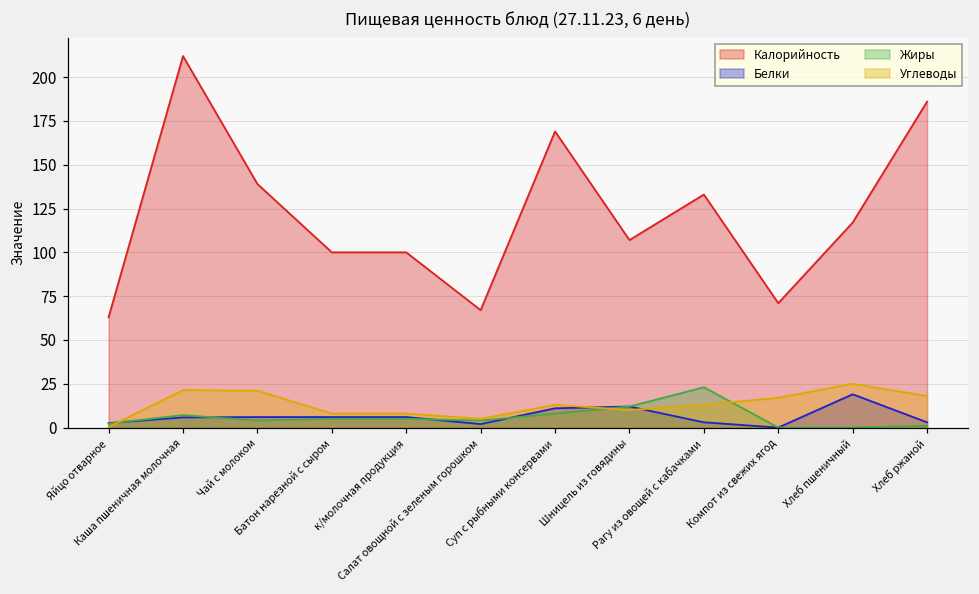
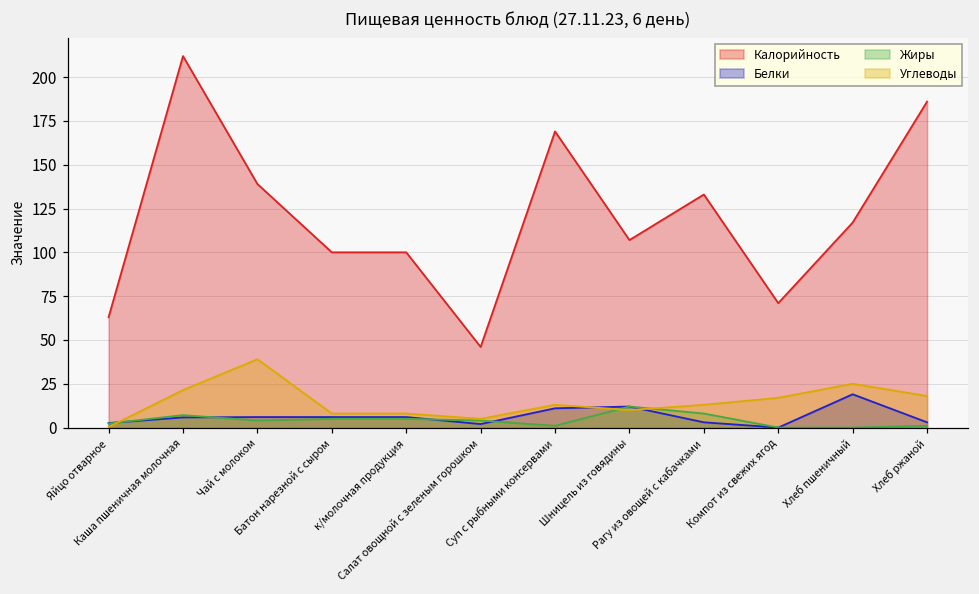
  {
    "Калорийность": {
      "Яйцо отварное": 63,
      "Каша пшеничная молочная": 212,
      "Чай с молоком": 139,
      "Батон нарезной с сыром": 100,
      "к/молочная продукция": 100,
-     "Салат овощной с зеленым горошком": 67,
+     "Салат овощной с зеленым горошком": 46,
      "Суп с рыбными консервами": 169,
      "Шницель из говядины": 107,
      "Рагу из овощей с кабачками": 133,
      "Компот из свежих ягод": 71,
      "Хлеб пшеничный": 117,
      "Хлеб ржаной": 186
    },
    "Белки": {
      "Чай с молоком": 6,
      "Салат овощной с зеленым горошком": 2,
      "Суп с рыбными консервами": 11,
      "Рагу из овощей с кабачками": 3,
      "Хлеб пшеничный": 19,
      "Хлеб ржаной": 3
    },
    "Жиры": {
      "Чай с молоком": 4,
-     "Суп с рыбными консервами": 8,
-     "Рагу из овощей с кабачками": 23,
+     "Суп с рыбными консервами": 1,
+     "Рагу из овощей с кабачками": 8,
      "Хлеб пшеничный": 0,
      "Хлеб ржаной": 1
    },
    "Углеводы": {
      "Яйцо отварное": 0,
      "Каша пшеничная молочная": 21,
-     "Чай с молоком": 21,
+     "Чай с молоком": 39,
      "Батон нарезной с сыром": 8,
      "к/молочная продукция": 8,
      "Суп с рыбными консервами": 13,
      "Шницель из говядины": 10,
      "Рагу из овощей с кабачками": 13,
      "Компот из свежих ягод": 17,
      "Хлеб пшеничный": 25,
      "Хлеб ржаной": 18
    }
  }
